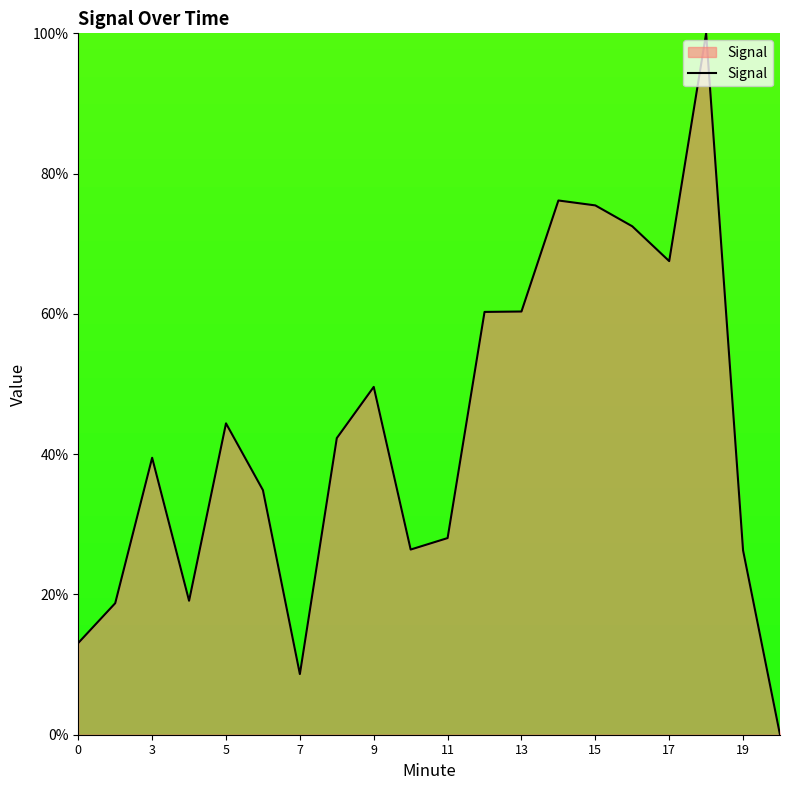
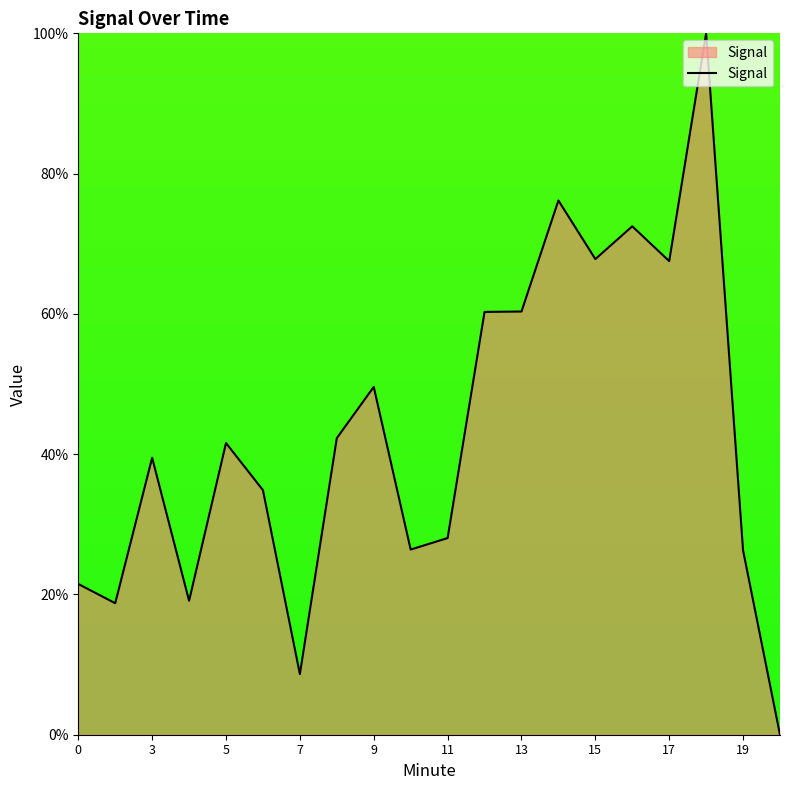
  {
-   "0": "13%",
+   "0": "21%",
    "3": "39%",
-   "5": "44%",
+   "5": "42%",
    "7": "9%",
    "9": "50%",
    "11": "28%",
    "13": "60%",
-   "15": "75%",
+   "15": "68%",
    "17": "68%",
    "19": "26%"
  }
